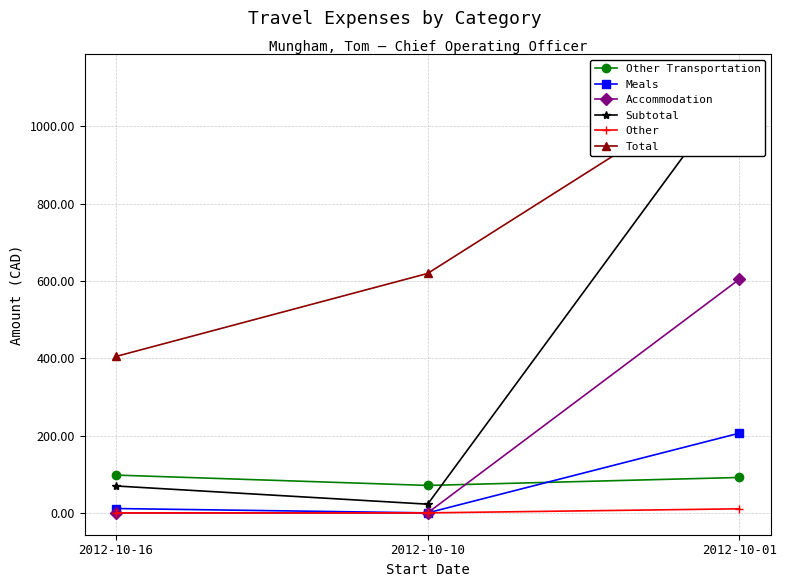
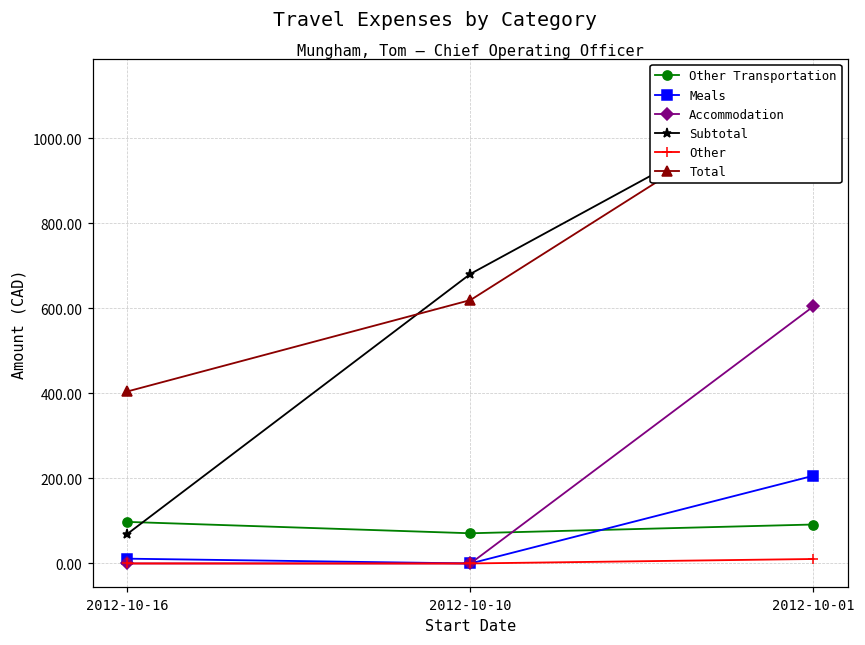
  {
    "Other Transportation": {
      "2012-10-16": 100,
      "2012-10-10": 70,
      "2012-10-01": 90
    },
    "Meals": {
      "2012-10-16": 10,
      "2012-10-01": 210
    },
    "Accommodation": {
      "2012-10-01": 600
    },
    "Subtotal": {
      "2012-10-16": 70,
-     "2012-10-10": 20
+     "2012-10-10": 680
    },
    "Other": {
      "2012-10-01": 10
    },
    "Total": {
      "2012-10-16": 400,
      "2012-10-10": 620
    }
  }
